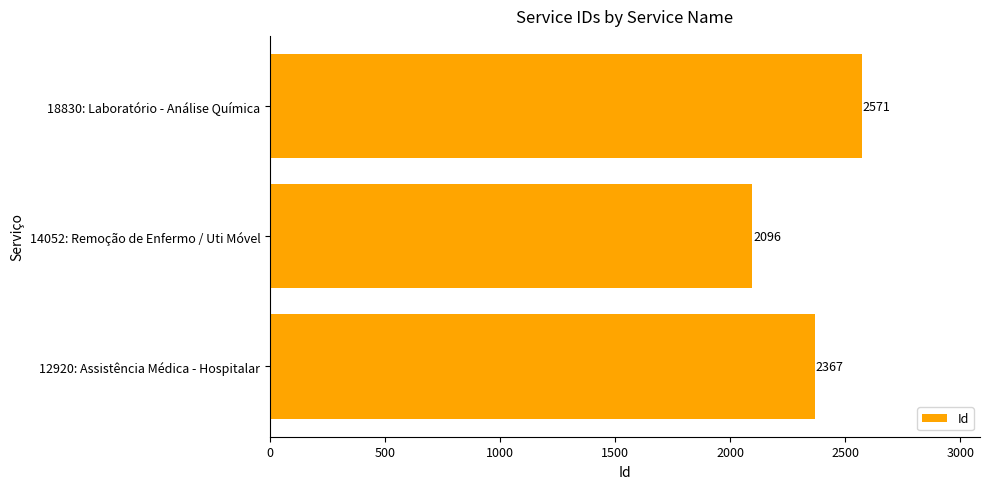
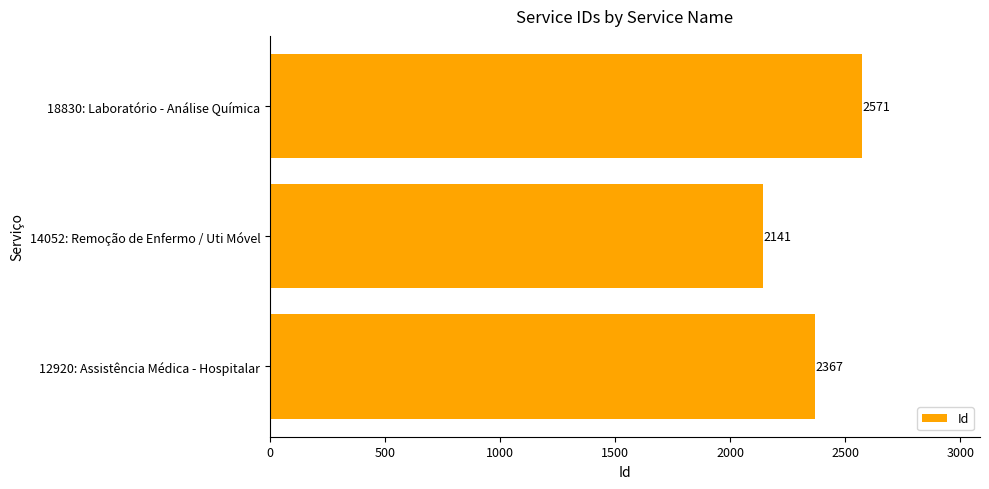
  {
    "18830: Laboratório - Análise Química": 2571,
-   "14052: Remoção de Enfermo / Uti Móvel": 2096,
+   "14052: Remoção de Enfermo / Uti Móvel": 2141,
    "12920: Assistência Médica - Hospitalar": 2367
  }
